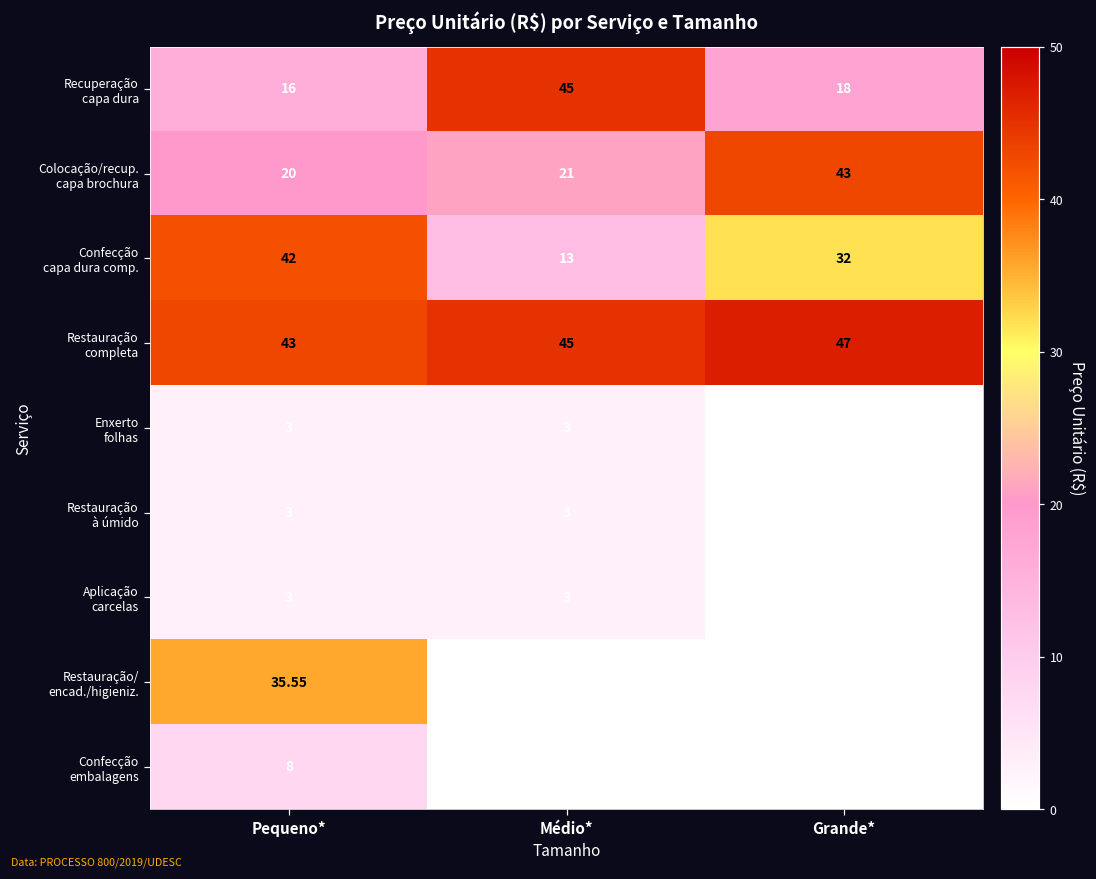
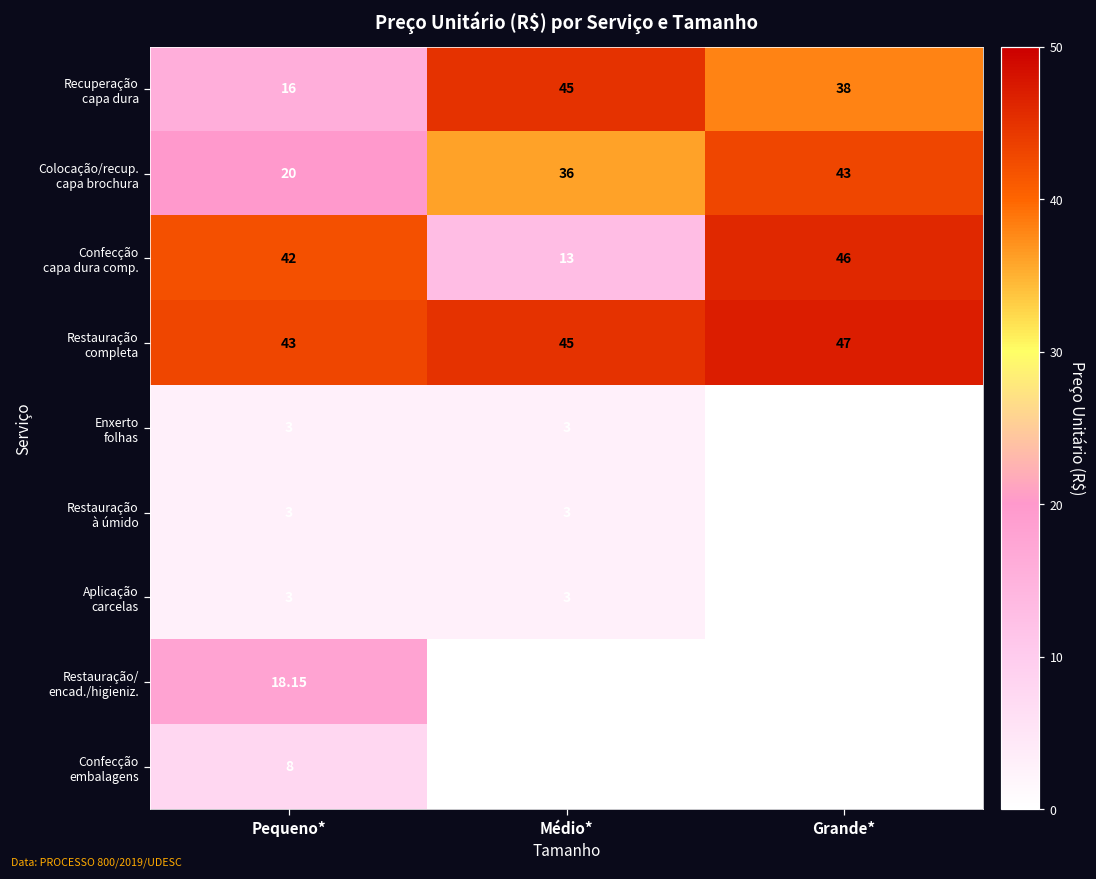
  {
    "Recuperação capa dura": {
      "Pequeno*": 16,
      "Médio*": 45,
-     "Grande*": 18
+     "Grande*": 38
    },
    "Colocação/recup. capa brochura": {
      "Pequeno*": 20,
-     "Médio*": 21,
+     "Médio*": 36,
      "Grande*": 43
    },
    "Confecção capa dura comp.": {
      "Pequeno*": 42,
      "Médio*": 13,
-     "Grande*": 32
+     "Grande*": 46
    },
    "Restauração completa": {
      "Pequeno*": 43,
      "Médio*": 45,
      "Grande*": 47
    },
    "Restauração/ encad./higieniz.": {
-     "Pequeno*": 35.55
+     "Pequeno*": 18.15
    }
  }
